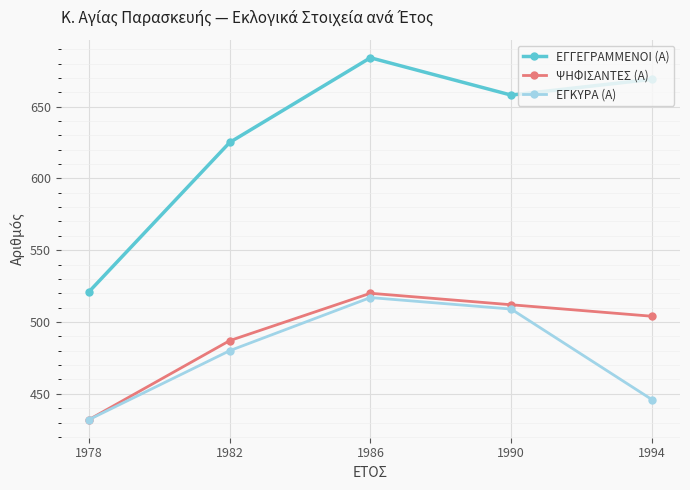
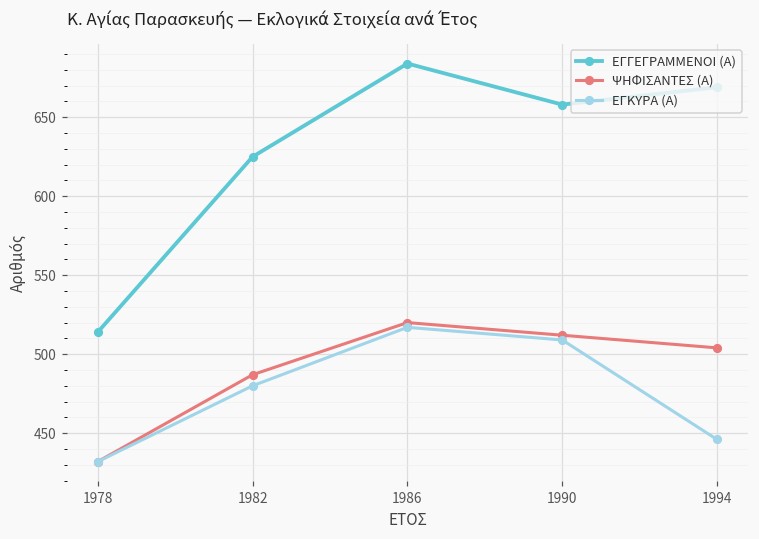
  {
    "ΕΓΓΕΓΡΑΜΜΕΝΟΙ (Α)": {
-     "1978": 521,
+     "1978": 514,
      "1982": 625,
      "1986": 684,
      "1990": 658
    },
    "ΨΗΦΙΣΑΝΤΕΣ (Α)": {
      "1982": 487,
      "1986": 520,
      "1990": 512,
      "1994": 504
    },
    "ΕΓΚΥΡΑ (Α)": {
      "1982": 480,
      "1986": 517,
      "1990": 509,
      "1994": 446
    }
  }
